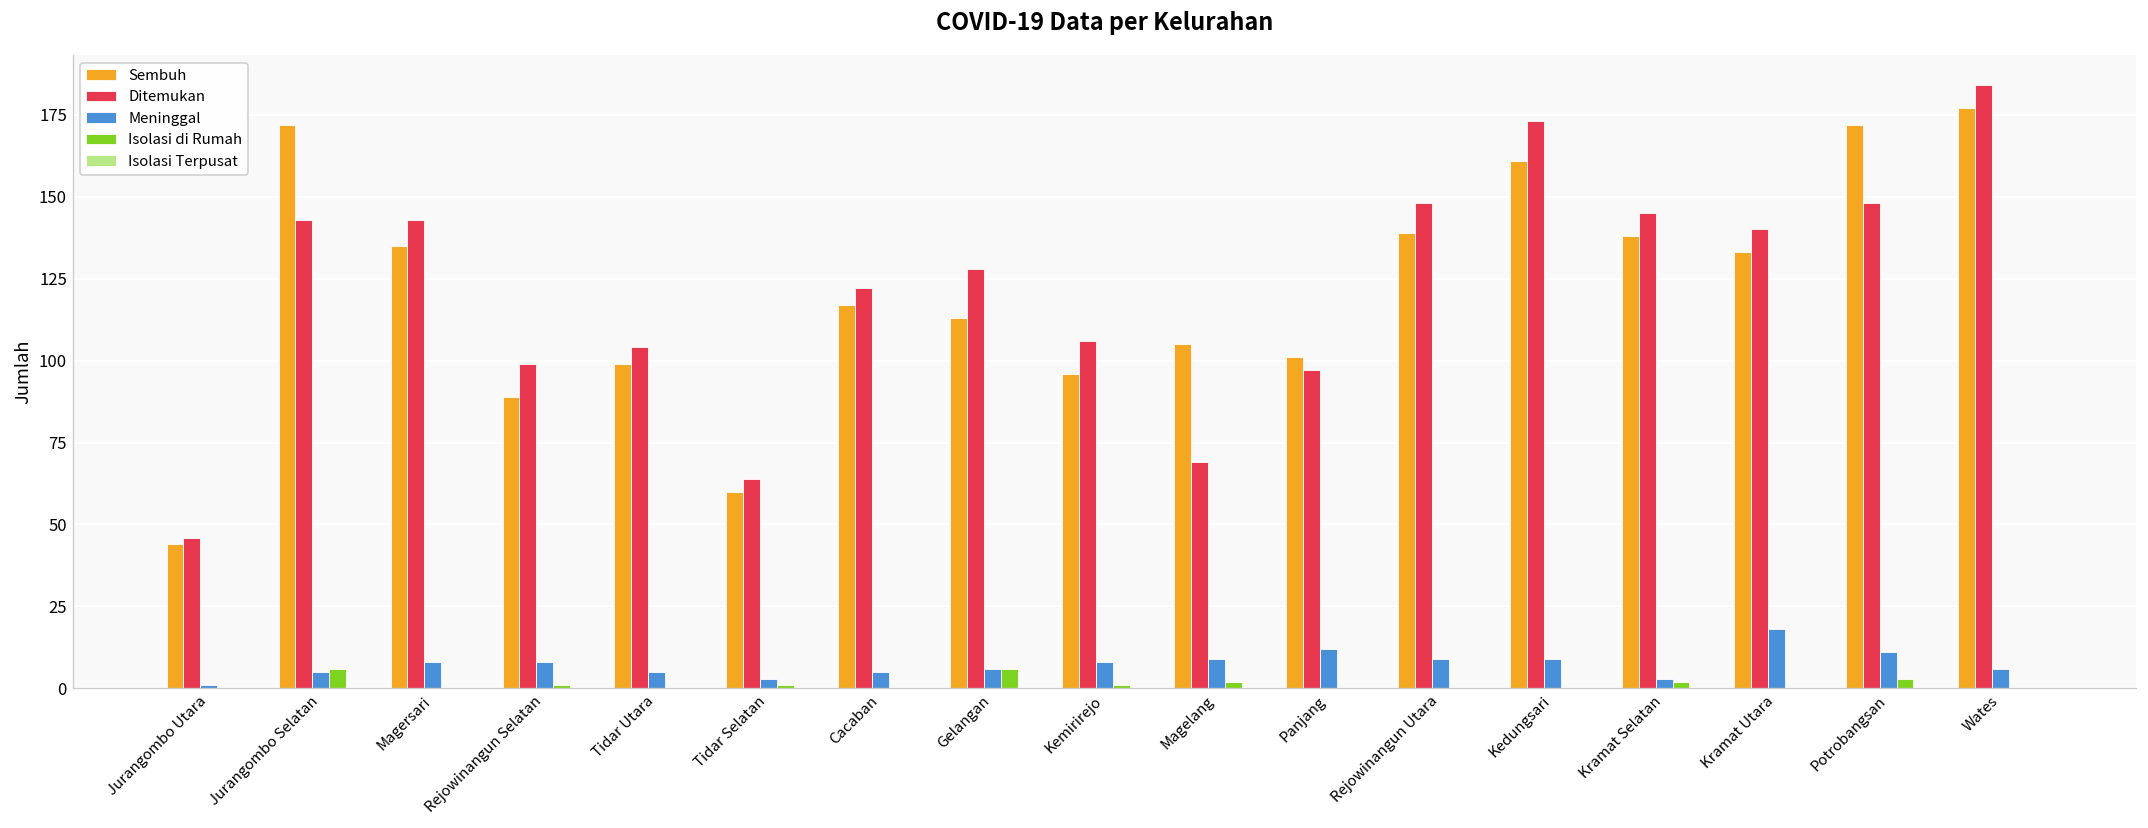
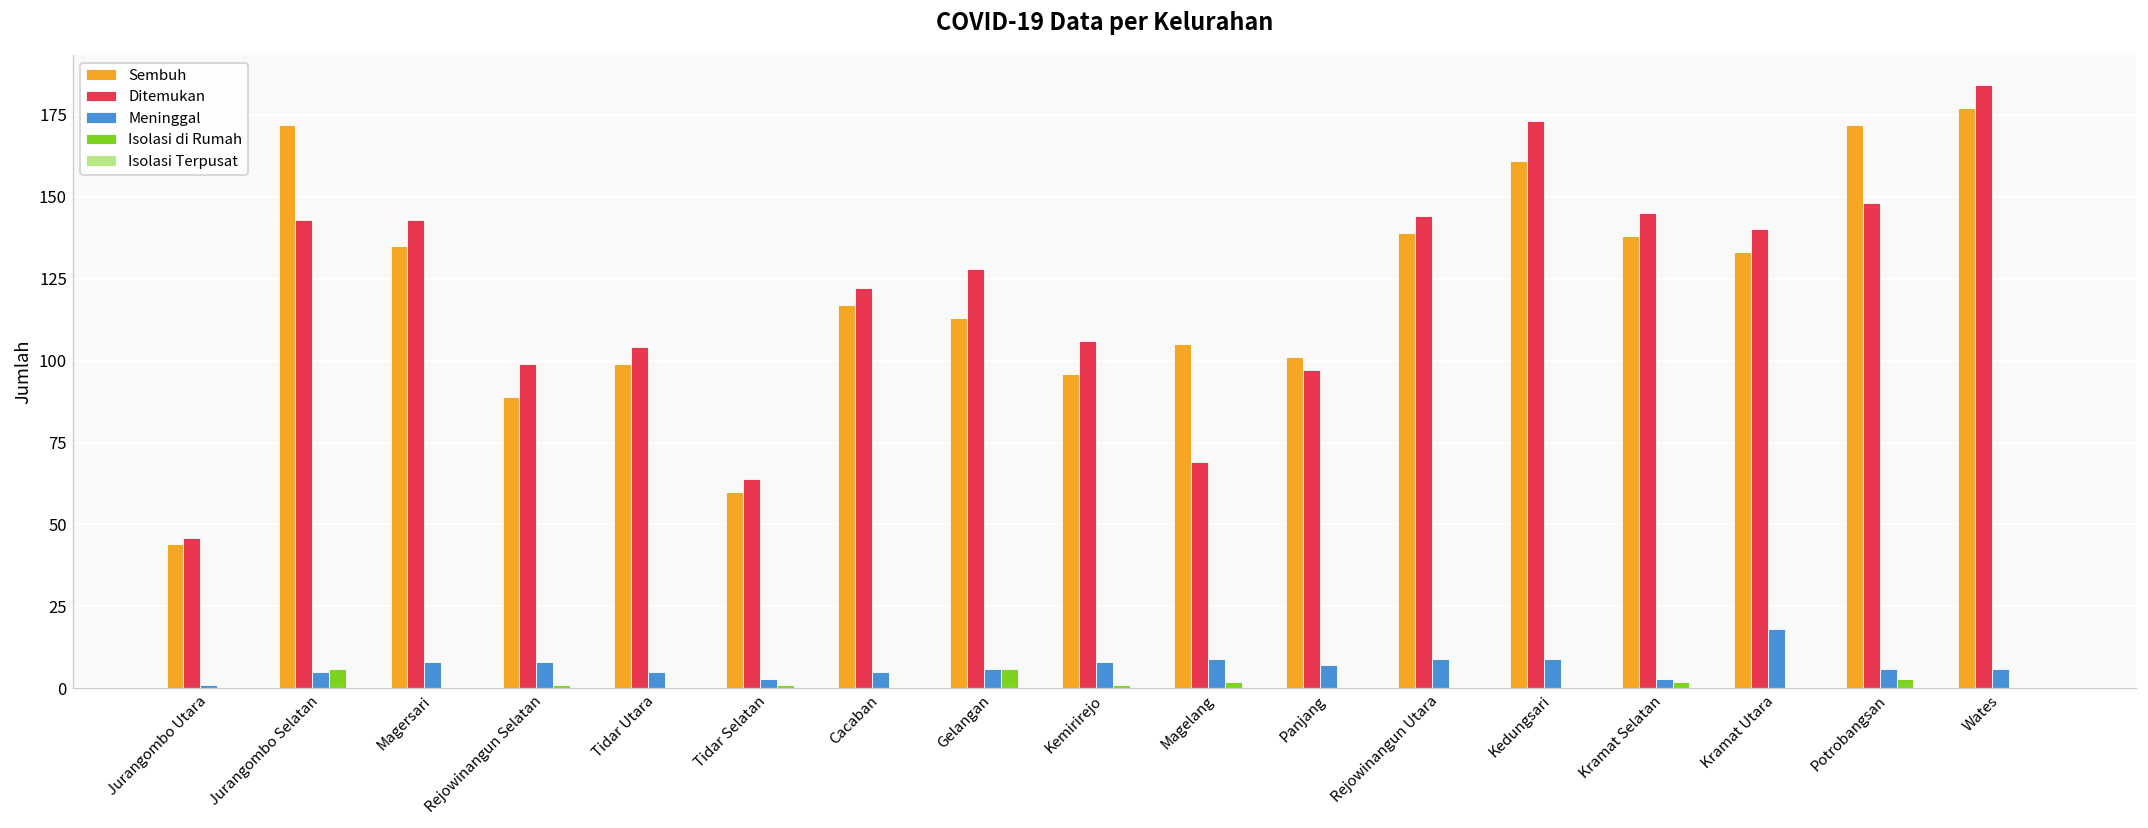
  {
    "Sembuh": {
      "Jurangombo Utara": 44,
      "Jurangombo Selatan": 172,
      "Magersari": 135,
      "Rejowinangun Selatan": 89,
      "Tidar Utara": 99,
      "Tidar Selatan": 60,
      "Cacaban": 117,
      "Gelangan": 113,
      "Kemirirejo": 96,
      "Magelang": 105,
      "Panjang": 101,
      "Rejowinangun Utara": 139,
      "Kedungsari": 161,
      "Kramat Selatan": 138,
      "Kramat Utara": 133,
      "Potrobangsan": 172,
      "Wates": 177
    },
    "Ditemukan": {
      "Jurangombo Utara": 46,
      "Jurangombo Selatan": 143,
      "Magersari": 143,
      "Rejowinangun Selatan": 99,
      "Tidar Utara": 104,
      "Tidar Selatan": 64,
      "Cacaban": 122,
      "Gelangan": 128,
      "Kemirirejo": 106,
      "Magelang": 69,
      "Panjang": 97,
-     "Rejowinangun Utara": 148,
+     "Rejowinangun Utara": 144,
      "Kedungsari": 173,
      "Kramat Selatan": 145,
      "Kramat Utara": 140,
      "Potrobangsan": 148,
      "Wates": 184
    },
    "Meninggal": {
      "Jurangombo Utara": 1,
      "Jurangombo Selatan": 5,
      "Magersari": 8,
      "Rejowinangun Selatan": 8,
      "Tidar Utara": 5,
      "Tidar Selatan": 3,
      "Cacaban": 5,
      "Gelangan": 6,
      "Kemirirejo": 8,
      "Magelang": 9,
-     "Panjang": 12,
+     "Panjang": 7,
      "Rejowinangun Utara": 9,
      "Kedungsari": 9,
      "Kramat Selatan": 3,
      "Kramat Utara": 18,
-     "Potrobangsan": 11,
+     "Potrobangsan": 6,
      "Wates": 6
    },
    "Isolasi di Rumah": {
      "Jurangombo Utara": 0,
      "Jurangombo Selatan": 6,
      "Magersari": 0,
      "Rejowinangun Selatan": 1,
      "Tidar Utara": 0,
      "Tidar Selatan": 1,
      "Cacaban": 0,
      "Gelangan": 6,
      "Kemirirejo": 1,
      "Magelang": 2,
      "Panjang": 0,
      "Rejowinangun Utara": 0,
      "Kedungsari": 0,
      "Kramat Selatan": 2,
      "Kramat Utara": 0,
      "Potrobangsan": 3,
      "Wates": 0
    },
    "Isolasi Terpusat": {
      "Jurangombo Utara": 0,
      "Jurangombo Selatan": 0,
      "Magersari": 0,
      "Rejowinangun Selatan": 0,
      "Tidar Utara": 0,
      "Tidar Selatan": 0,
      "Cacaban": 0,
      "Gelangan": 0,
      "Kemirirejo": 0,
      "Magelang": 0,
      "Panjang": 0,
      "Rejowinangun Utara": 0,
      "Kedungsari": 0,
      "Kramat Selatan": 0,
      "Kramat Utara": 0,
      "Potrobangsan": 0,
      "Wates": 0
    }
  }
